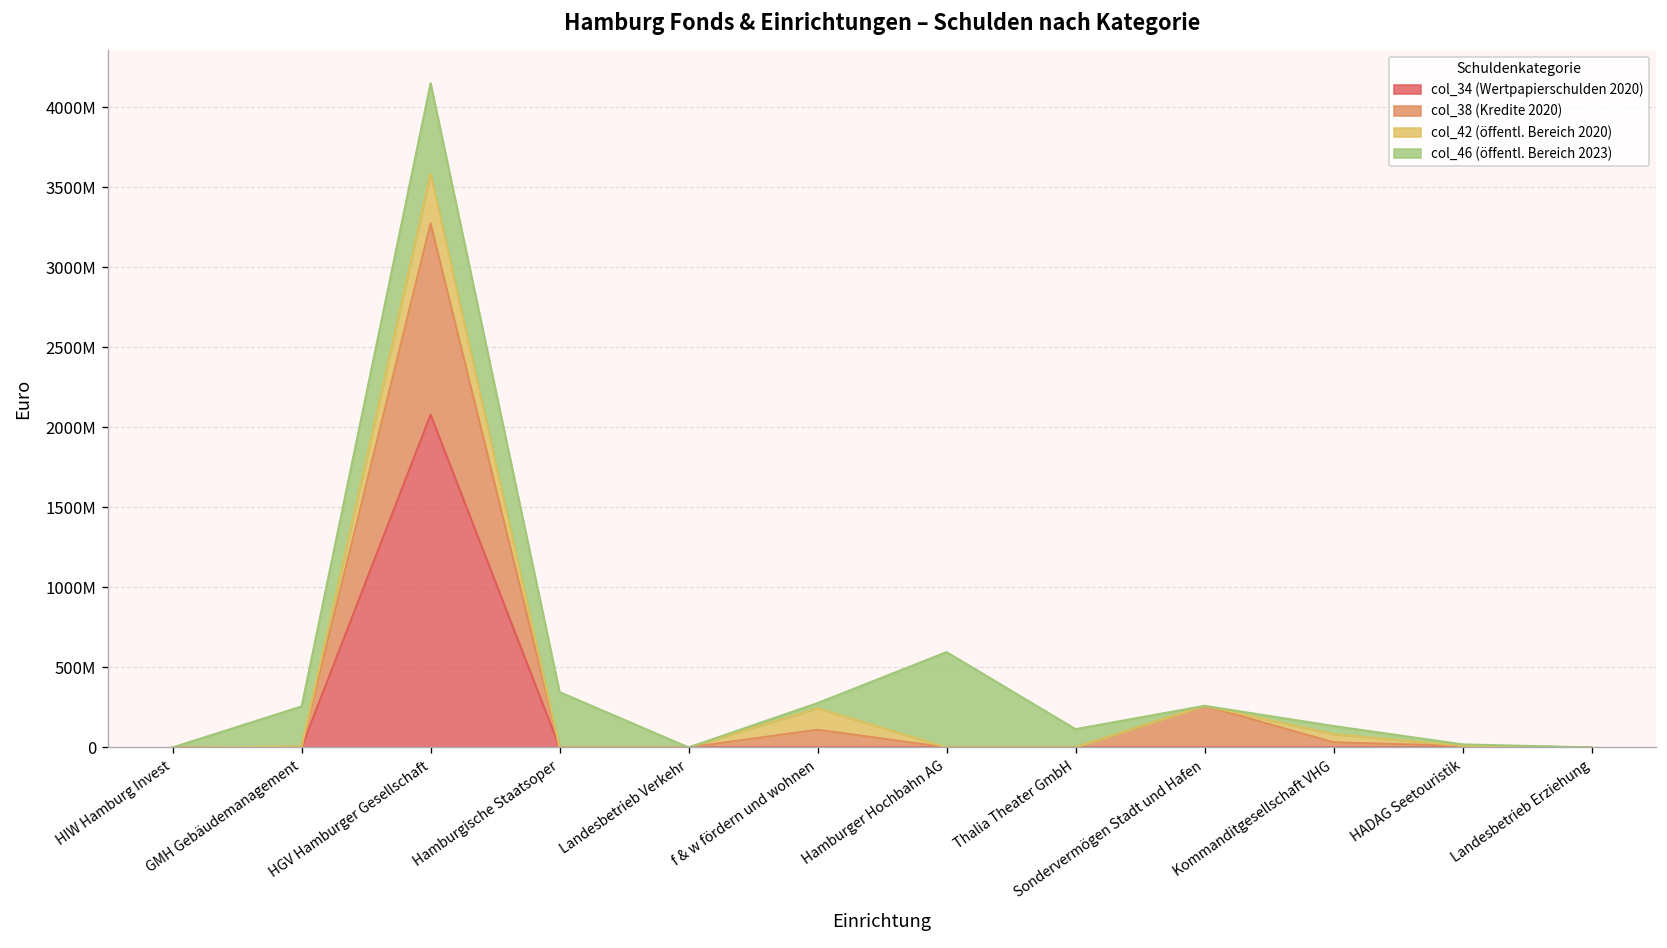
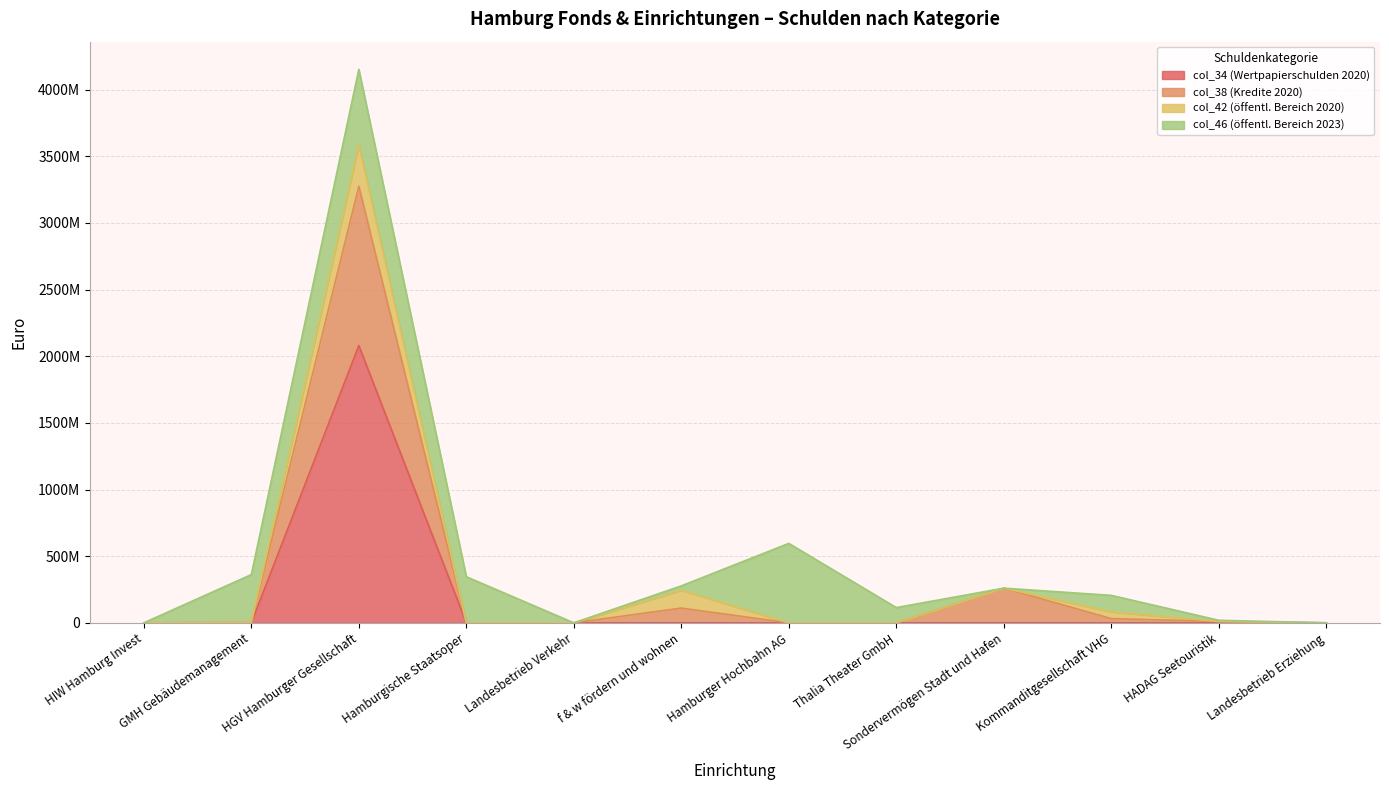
  {
    "col_46 (öffentl. Bereich 2023)": {
-     "GMH Gebäudemanagement": 250000000,
+     "GMH Gebäudemanagement": 360000000,
      "HGV Hamburger Gesellschaft": 560000000,
      "Hamburgische Staatsoper": 350000000,
      "f & w fördern und wohnen": 30000000,
      "Hamburger Hochbahn AG": 600000000,
      "Thalia Theater GmbH": 110000000,
-     "Kommanditgesellschaft VHG": 50000000
+     "Kommanditgesellschaft VHG": 120000000
    }
  }
